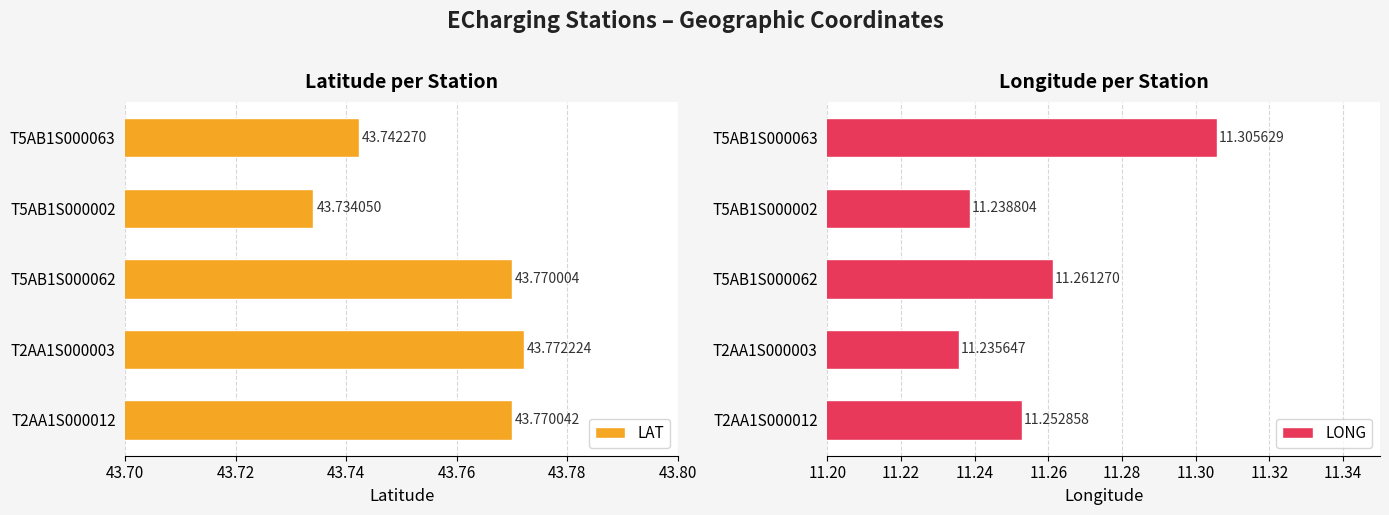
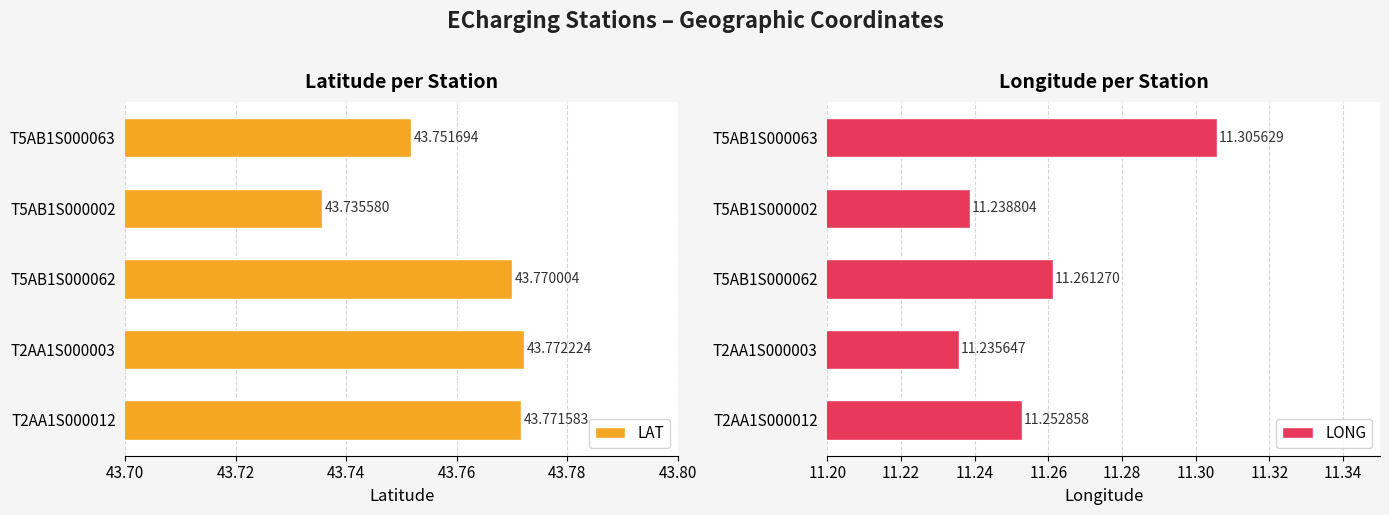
  {
    "Latitude per Station": {
-     "T5AB1S000063": 43.742270,
-     "T5AB1S000002": 43.734050,
+     "T5AB1S000063": 43.751694,
+     "T5AB1S000002": 43.735580,
      "T5AB1S000062": 43.770004,
      "T2AA1S000003": 43.772224,
-     "T2AA1S000012": 43.770042
+     "T2AA1S000012": 43.771583
    },
    "Longitude per Station": {
      "T5AB1S000063": 11.305629,
      "T5AB1S000002": 11.238804,
      "T5AB1S000062": 11.261270,
      "T2AA1S000003": 11.235647,
      "T2AA1S000012": 11.252858
    }
  }
